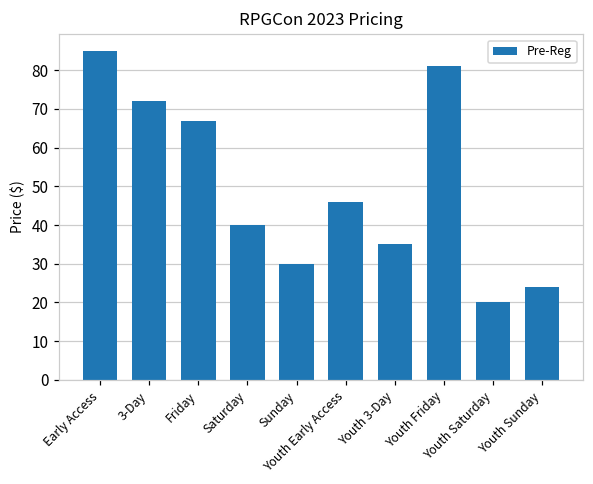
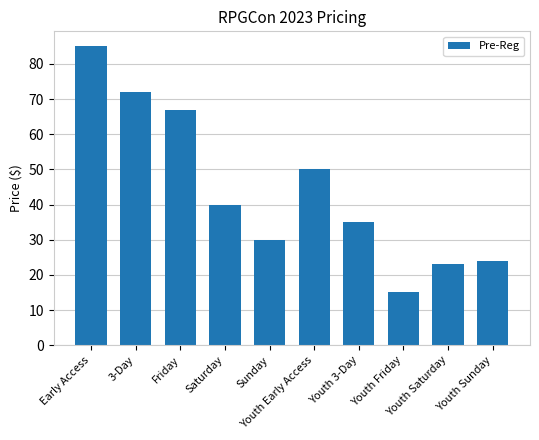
  {
    "Early Access": 85,
    "3-Day": 72,
    "Friday": 67,
    "Saturday": 40,
    "Sunday": 30,
-   "Youth Early Access": 46,
+   "Youth Early Access": 50,
    "Youth 3-Day": 35,
-   "Youth Friday": 81,
-   "Youth Saturday": 20,
+   "Youth Friday": 15,
+   "Youth Saturday": 23,
    "Youth Sunday": 24
  }
